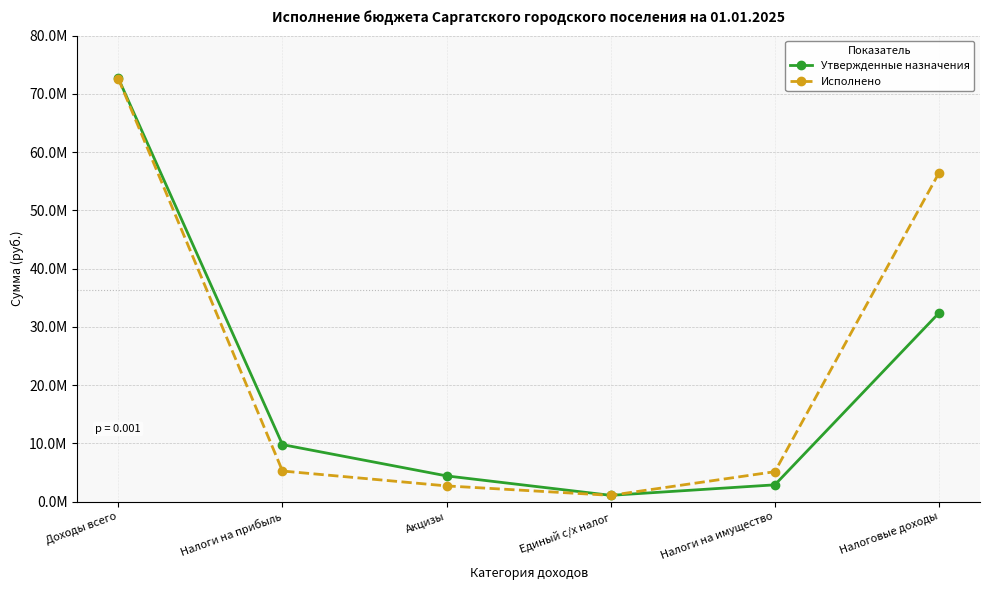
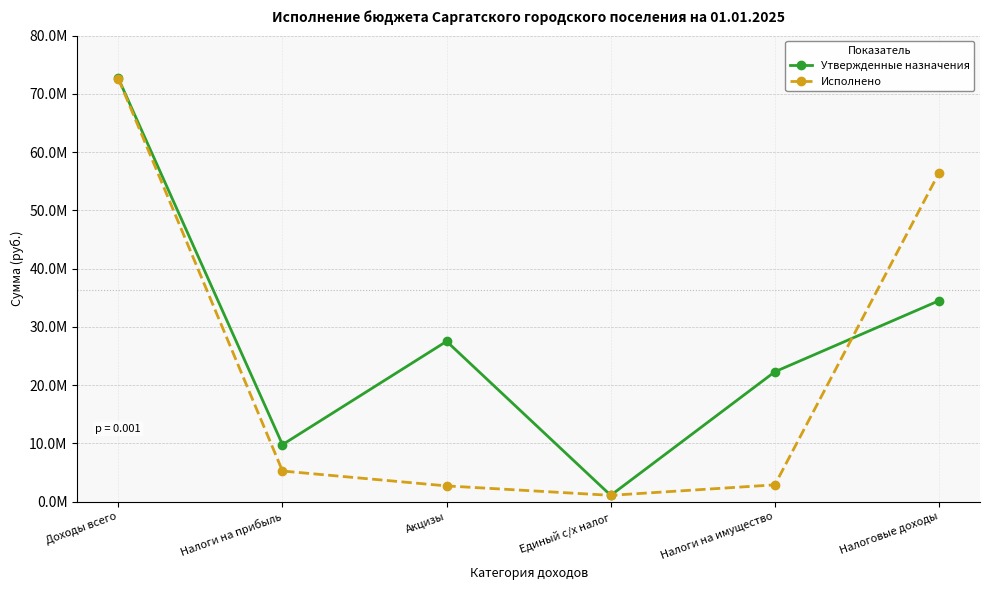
  {
    "Утвержденные назначения": {
      "Налоги на прибыль": 10000000,
-     "Акцизы": 4000000,
-     "Налоги на имущество": 3000000,
-     "Налоговые доходы": 32000000
+     "Акцизы": 28000000,
+     "Налоги на имущество": 22000000,
+     "Налоговые доходы": 35000000
    },
    "Исполнено": {
      "Налоги на прибыль": 5000000,
      "Акцизы": 3000000,
-     "Налоги на имущество": 5000000,
+     "Налоги на имущество": 3000000,
      "Налоговые доходы": 56000000
    }
  }
